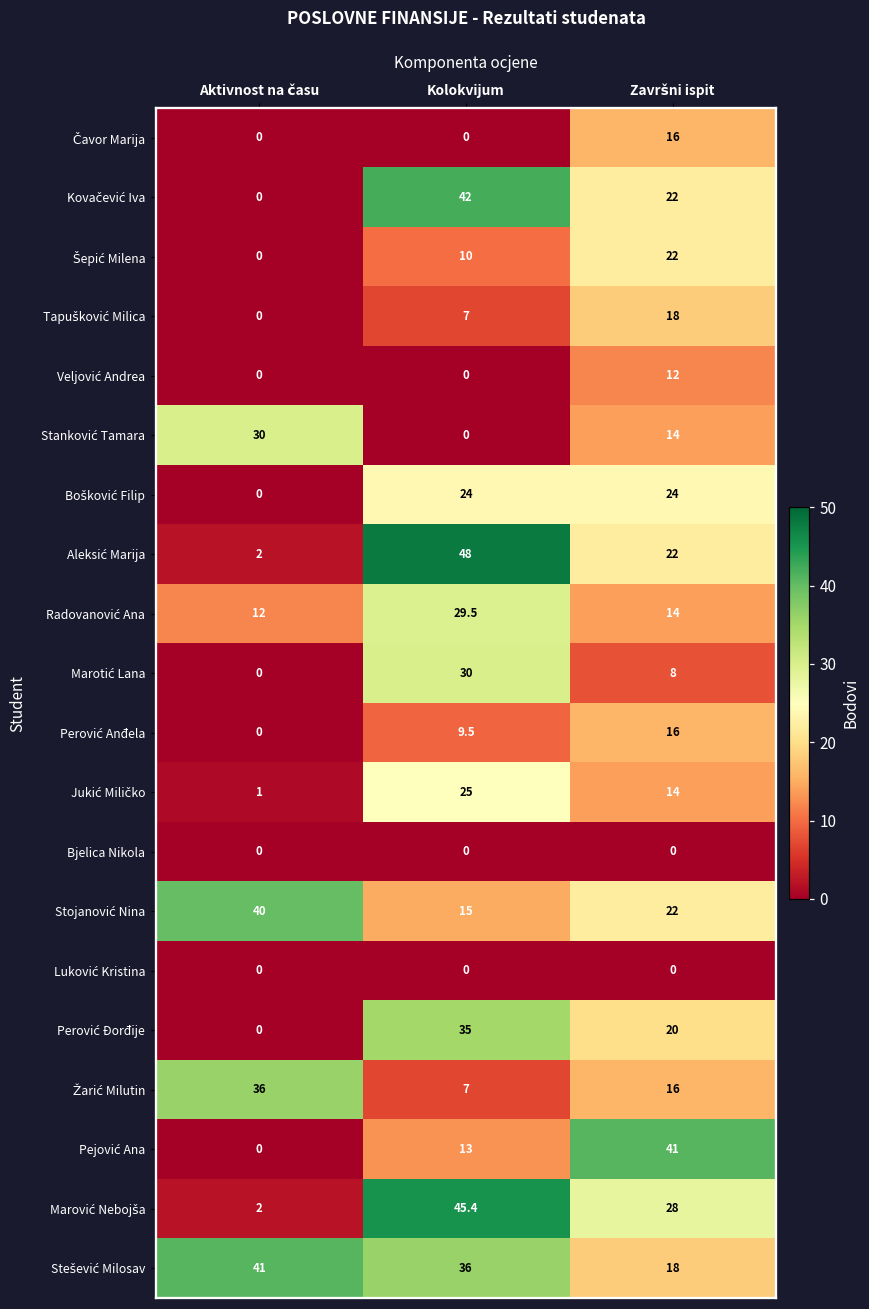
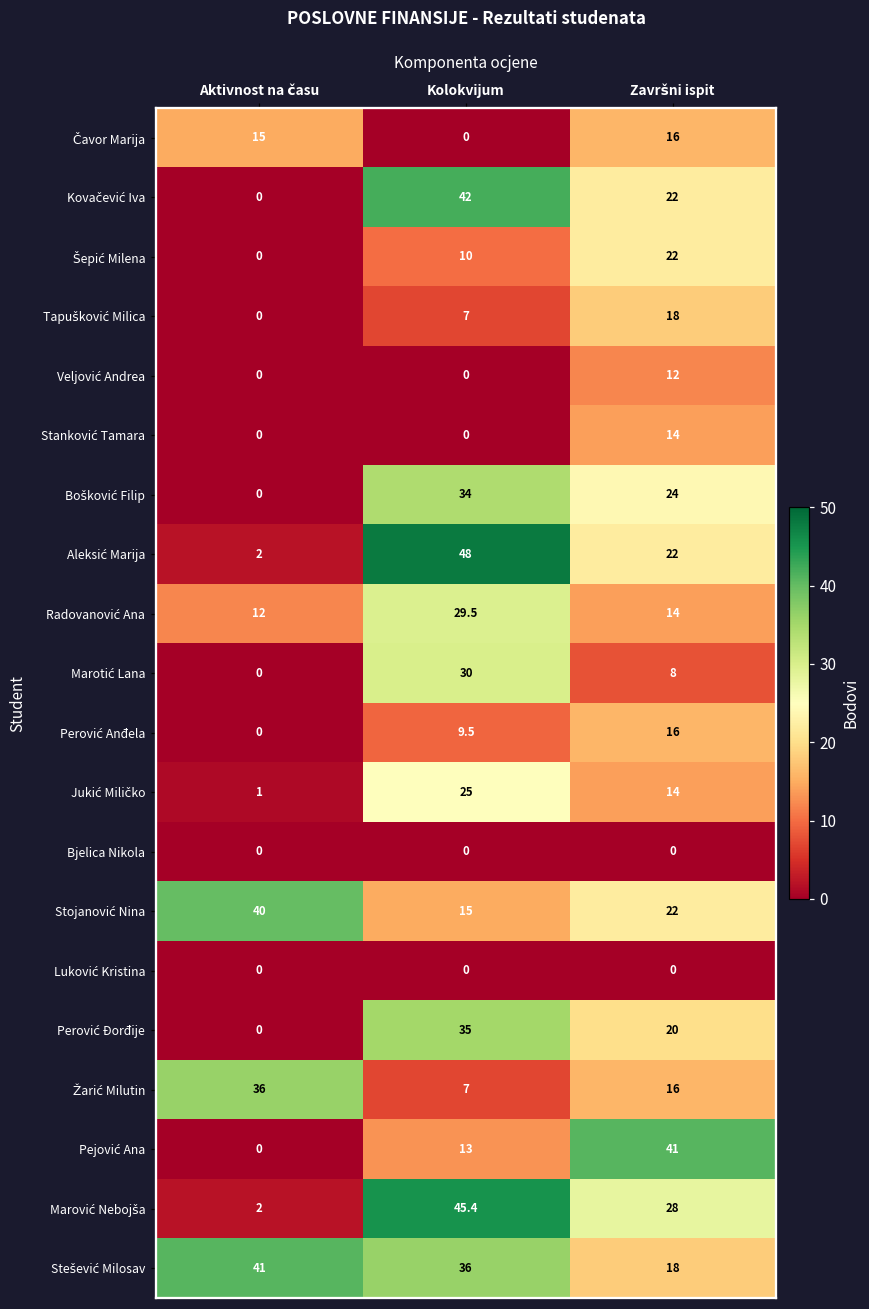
  {
    "Čavor Marija": {
-     "Aktivnost na času": 0,
+     "Aktivnost na času": 15,
      "Kolokvijum": 0,
      "Završni ispit": 16
    },
    "Kovačević Iva": {
      "Aktivnost na času": 0,
      "Kolokvijum": 42,
      "Završni ispit": 22
    },
    "Šepić Milena": {
      "Aktivnost na času": 0,
      "Kolokvijum": 10,
      "Završni ispit": 22
    },
    "Tapušković Milica": {
      "Aktivnost na času": 0,
      "Kolokvijum": 7,
      "Završni ispit": 18
    },
    "Veljović Andrea": {
      "Aktivnost na času": 0,
      "Kolokvijum": 0,
      "Završni ispit": 12
    },
    "Stanković Tamara": {
-     "Aktivnost na času": 30,
+     "Aktivnost na času": 0,
      "Kolokvijum": 0,
      "Završni ispit": 14
    },
    "Bošković Filip": {
      "Aktivnost na času": 0,
-     "Kolokvijum": 24,
+     "Kolokvijum": 34,
      "Završni ispit": 24
    },
    "Aleksić Marija": {
      "Aktivnost na času": 2,
      "Kolokvijum": 48,
      "Završni ispit": 22
    },
    "Radovanović Ana": {
      "Aktivnost na času": 12,
      "Kolokvijum": 29.5,
      "Završni ispit": 14
    },
    "Marotić Lana": {
      "Aktivnost na času": 0,
      "Kolokvijum": 30,
      "Završni ispit": 8
    },
    "Perović Anđela": {
      "Aktivnost na času": 0,
      "Kolokvijum": 9.5,
      "Završni ispit": 16
    },
    "Jukić Miličko": {
      "Aktivnost na času": 1,
      "Kolokvijum": 25,
      "Završni ispit": 14
    },
    "Bjelica Nikola": {
      "Aktivnost na času": 0,
      "Kolokvijum": 0,
      "Završni ispit": 0
    },
    "Stojanović Nina": {
      "Aktivnost na času": 40,
      "Kolokvijum": 15,
      "Završni ispit": 22
    },
    "Luković Kristina": {
      "Aktivnost na času": 0,
      "Kolokvijum": 0,
      "Završni ispit": 0
    },
    "Perović Ðorđije": {
      "Aktivnost na času": 0,
      "Kolokvijum": 35,
      "Završni ispit": 20
    },
    "Žarić Milutin": {
      "Aktivnost na času": 36,
      "Kolokvijum": 7,
      "Završni ispit": 16
    },
    "Pejović Ana": {
      "Aktivnost na času": 0,
      "Kolokvijum": 13,
      "Završni ispit": 41
    },
    "Marović Nebojša": {
      "Aktivnost na času": 2,
      "Kolokvijum": 45.4,
      "Završni ispit": 28
    },
    "Stešević Milosav": {
      "Aktivnost na času": 41,
      "Kolokvijum": 36,
      "Završni ispit": 18
    }
  }
